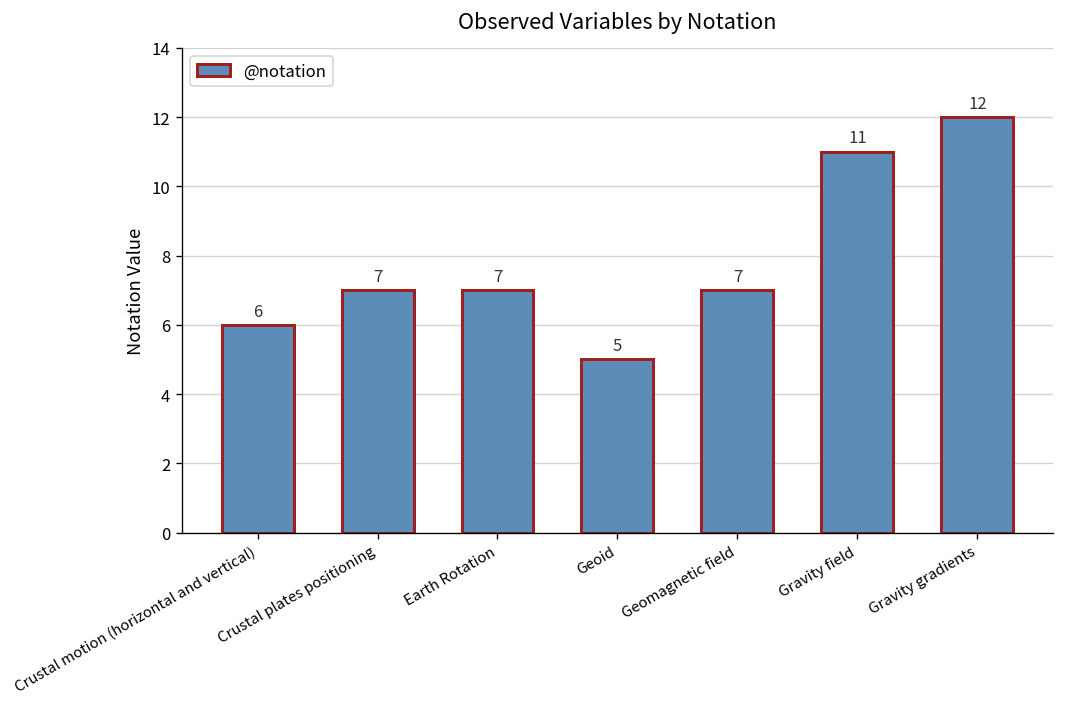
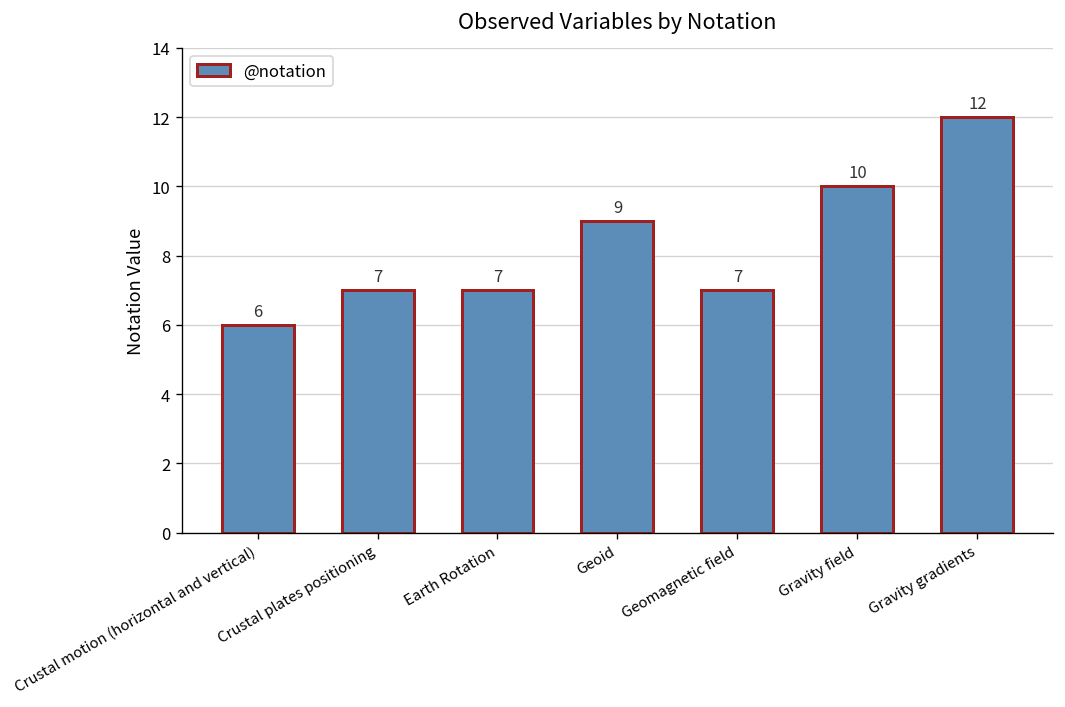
  {
    "Crustal motion (horizontal and vertical)": 6,
    "Crustal plates positioning": 7,
    "Earth Rotation": 7,
-   "Geoid": 5,
+   "Geoid": 9,
    "Geomagnetic field": 7,
-   "Gravity field": 11,
+   "Gravity field": 10,
    "Gravity gradients": 12
  }
